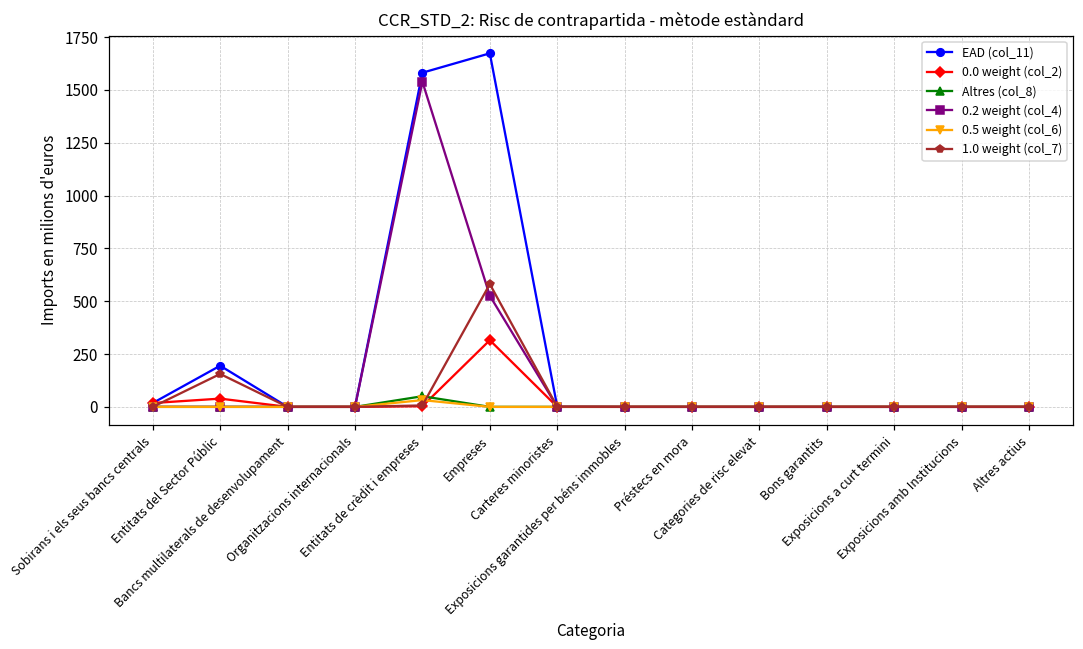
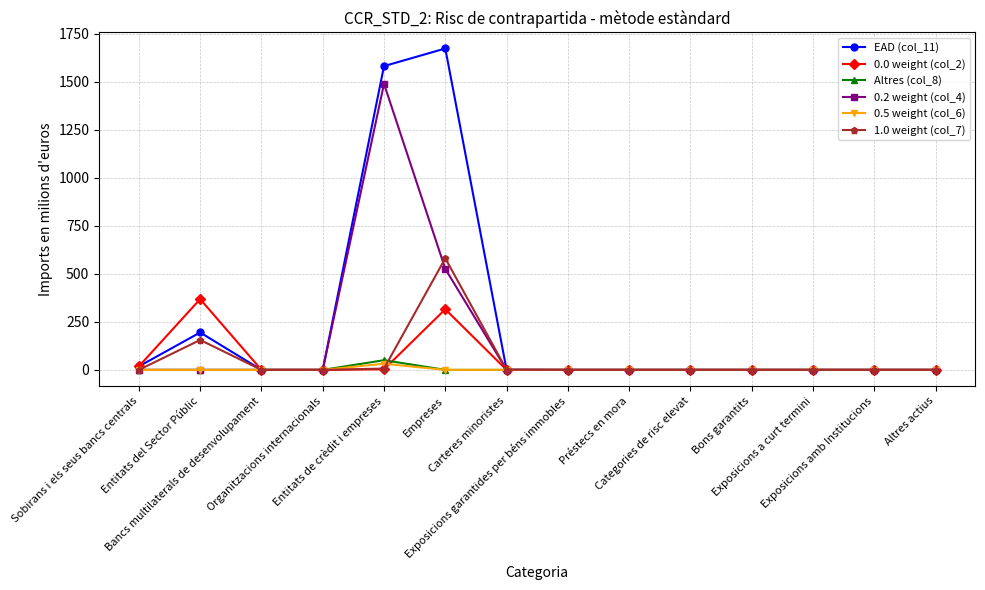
  {
    "EAD (col_11)": {
      "Entitats del Sector Públic": 190,
      "Entitats de crèdit i empreses": 1580,
      "Empreses": 1670
    },
    "0.0 weight (col_2)": {
-     "Entitats del Sector Públic": 40,
+     "Entitats del Sector Públic": 370,
      "Empreses": 320
    },
    "Altres (col_8)": {
      "Entitats de crèdit i empreses": 50
    },
    "0.2 weight (col_4)": {
-     "Entitats de crèdit i empreses": 1540,
+     "Entitats de crèdit i empreses": 1490,
      "Empreses": 530
    },
    "0.5 weight (col_6)": {
      "Entitats de crèdit i empreses": 30
    },
    "1.0 weight (col_7)": {
      "Entitats del Sector Públic": 160,
      "Empreses": 580
    }
  }
